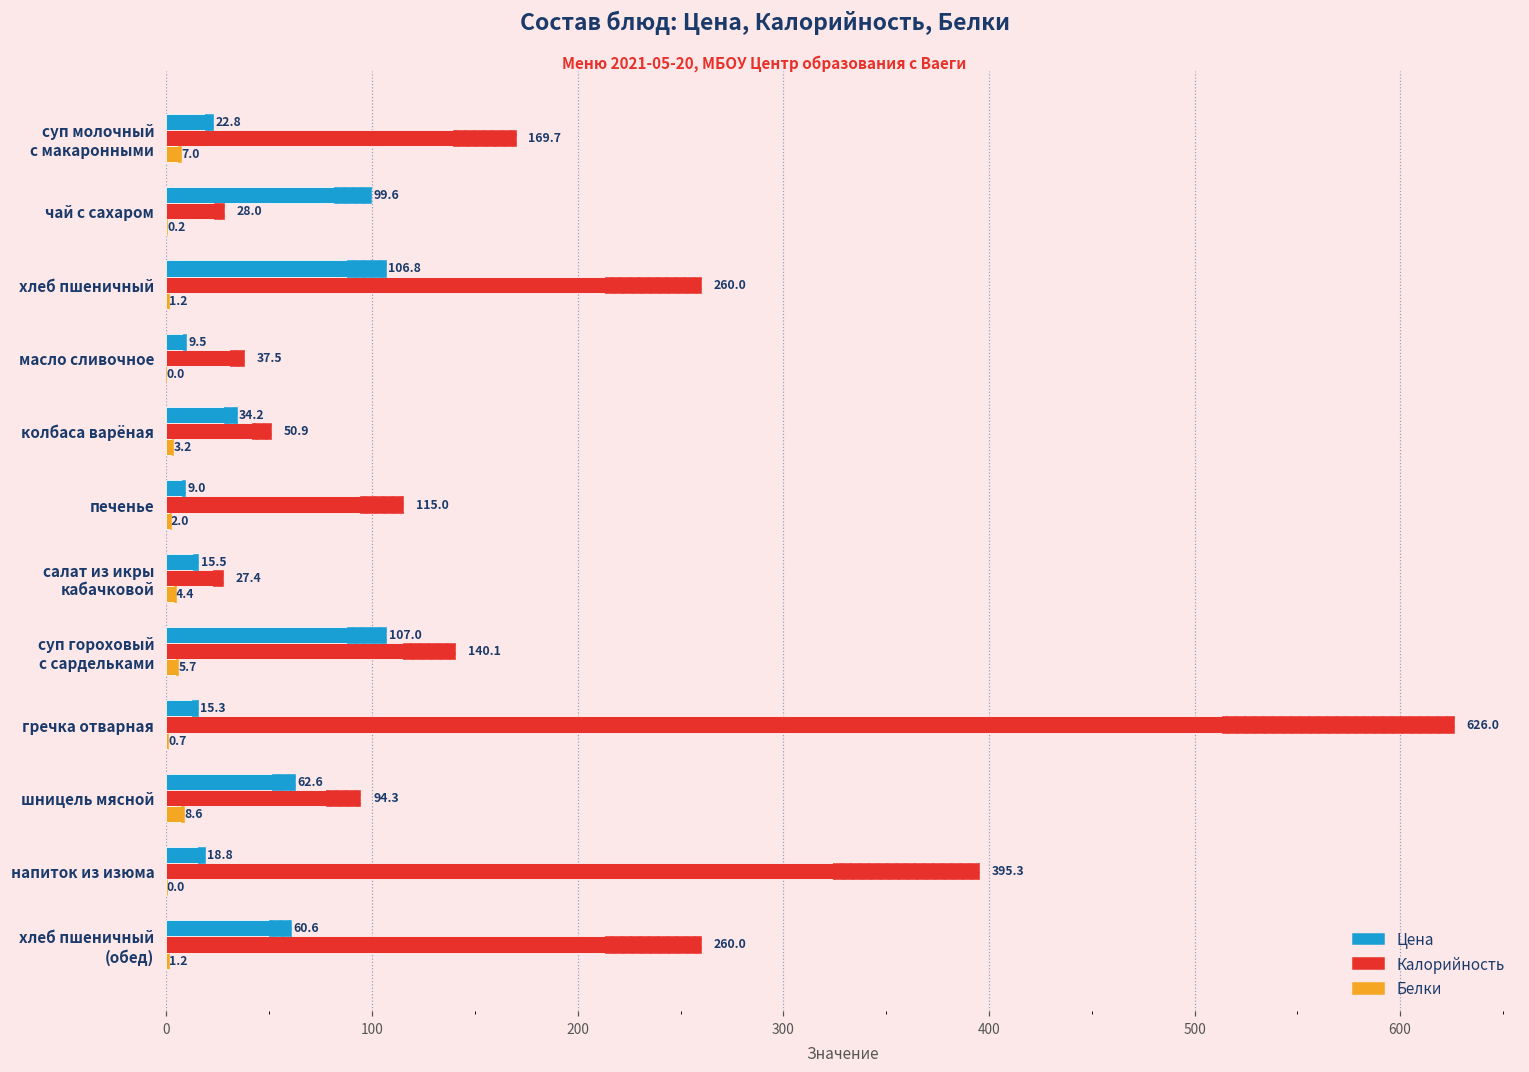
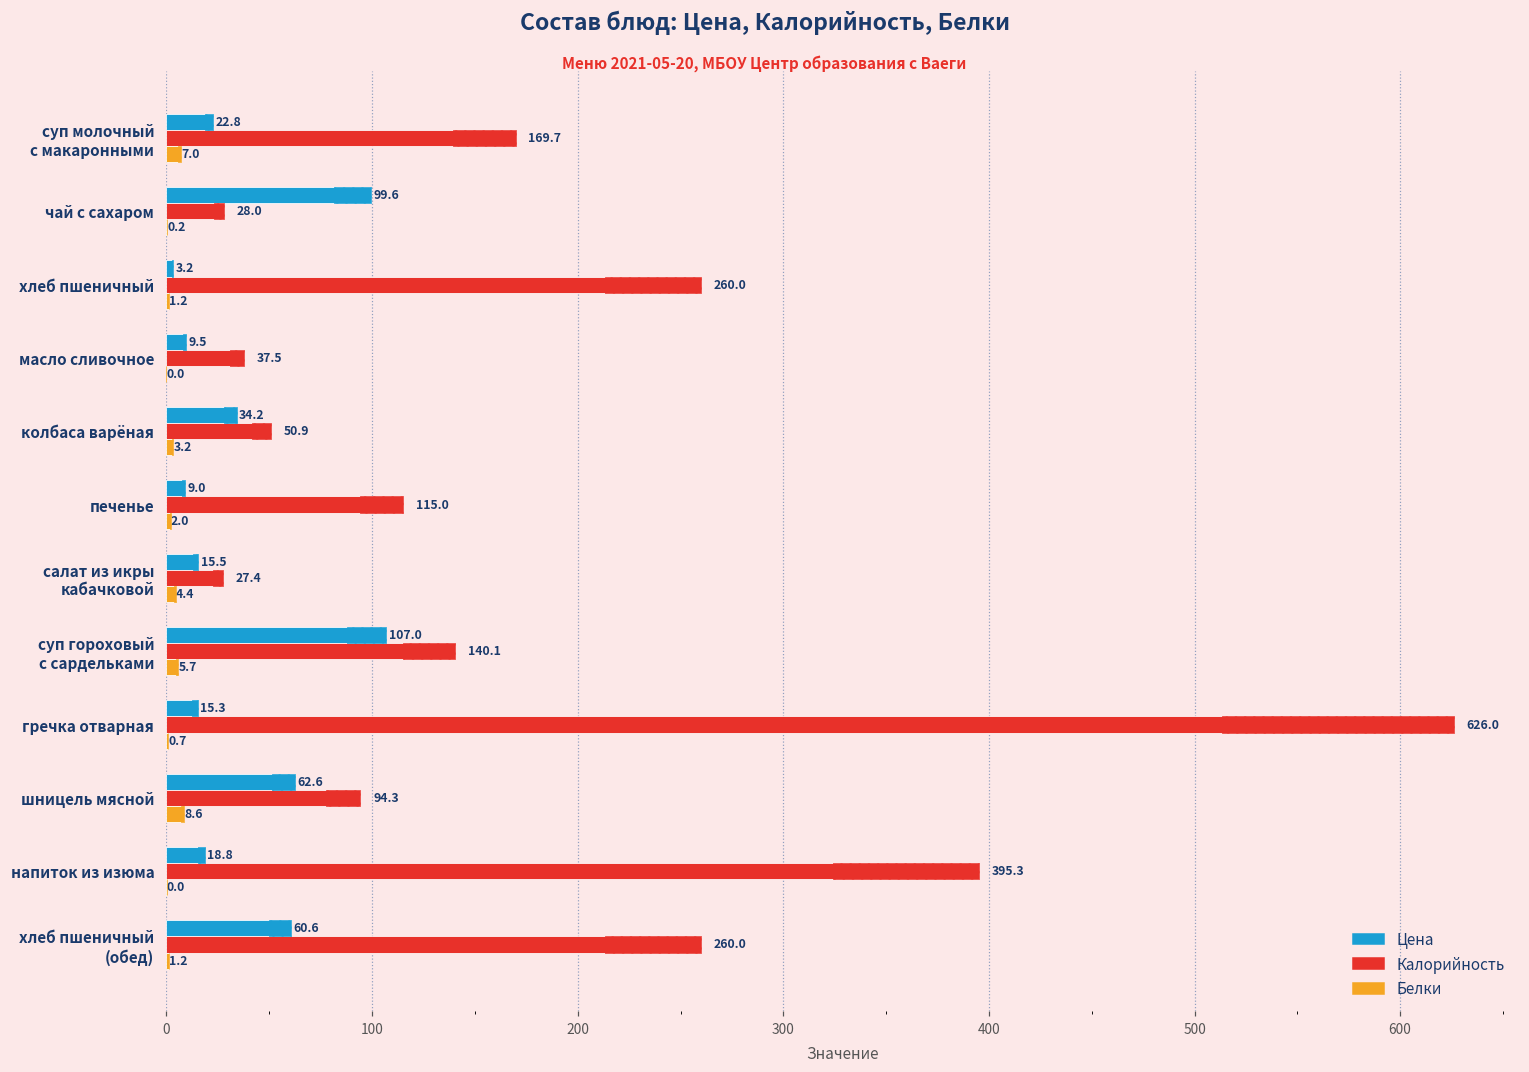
  {
    "Цена": {
      "суп молочный с макаронными": 22.8,
      "чай с сахаром": 99.6,
-     "хлеб пшеничный": 106.8,
+     "хлеб пшеничный": 3.2,
      "масло сливочное": 9.5,
      "колбаса варёная": 34.2,
      "печенье": 9.0,
      "салат из икры кабачковой": 15.5,
      "суп гороховый с сардельками": 107.0,
      "гречка отварная": 15.3,
      "шницель мясной": 62.6,
      "напиток из изюма": 18.8,
      "хлеб пшеничный (обед)": 60.6
    },
    "Калорийность": {
      "суп молочный с макаронными": 169.7,
      "чай с сахаром": 28.0,
      "хлеб пшеничный": 260.0,
      "масло сливочное": 37.5,
      "колбаса варёная": 50.9,
      "печенье": 115.0,
      "салат из икры кабачковой": 27.4,
      "суп гороховый с сардельками": 140.1,
      "гречка отварная": 626.0,
      "шницель мясной": 94.3,
      "напиток из изюма": 395.3,
      "хлеб пшеничный (обед)": 260.0
    },
    "Белки": {
      "суп молочный с макаронными": 7.0,
      "чай с сахаром": 0.2,
      "хлеб пшеничный": 1.2,
      "масло сливочное": 0.0,
      "колбаса варёная": 3.2,
      "печенье": 2.0,
      "салат из икры кабачковой": 4.4,
      "суп гороховый с сардельками": 5.7,
      "гречка отварная": 0.7,
      "шницель мясной": 8.6,
      "напиток из изюма": 0.0,
      "хлеб пшеничный (обед)": 1.2
    }
  }
